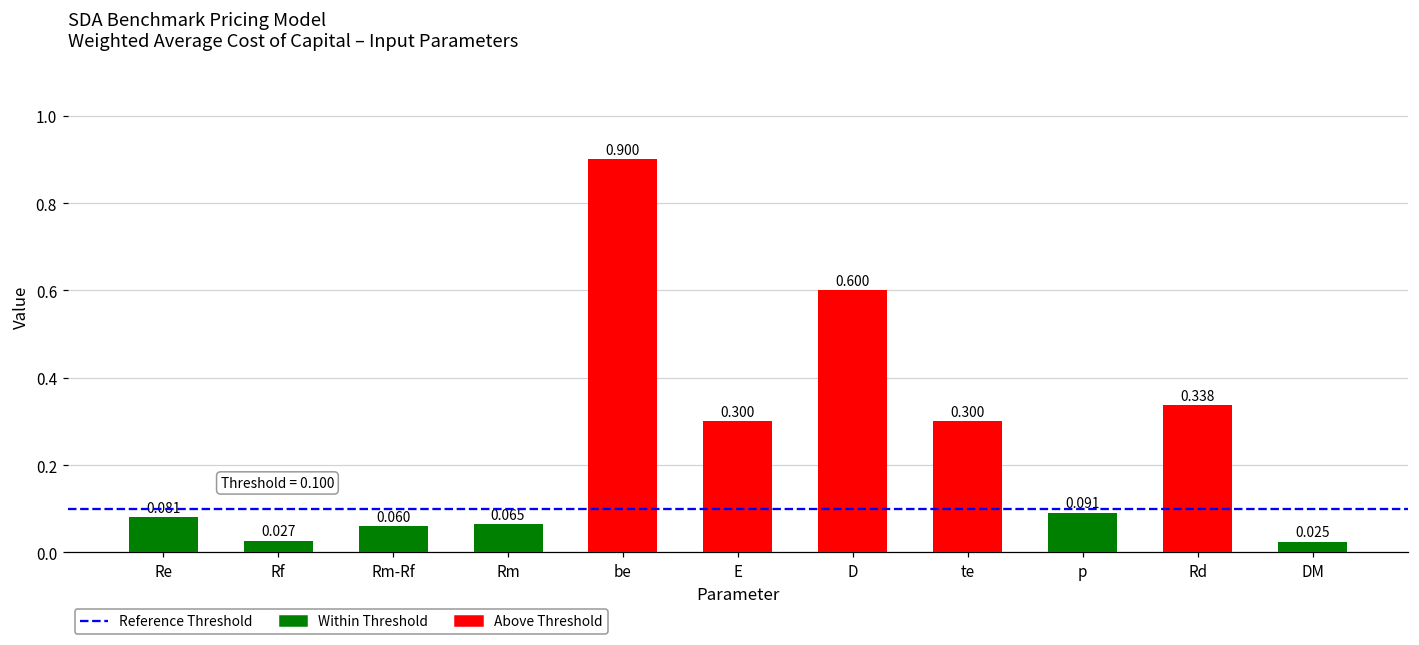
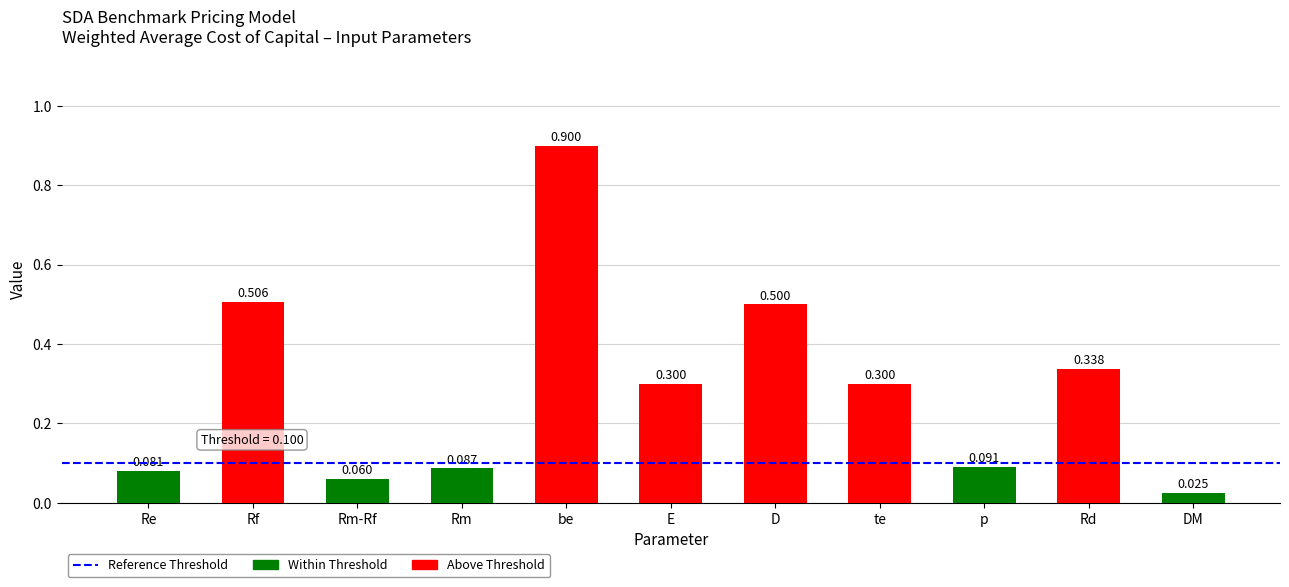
  {
    "Re": 0.081,
-   "Rf": 0.027,
+   "Rf": 0.506,
    "Rm-Rf": 0.060,
-   "Rm": 0.065,
+   "Rm": 0.087,
    "be": 0.900,
    "E": 0.300,
-   "D": 0.600,
+   "D": 0.500,
    "te": 0.300,
    "p": 0.091,
    "Rd": 0.338,
    "DM": 0.025
  }
